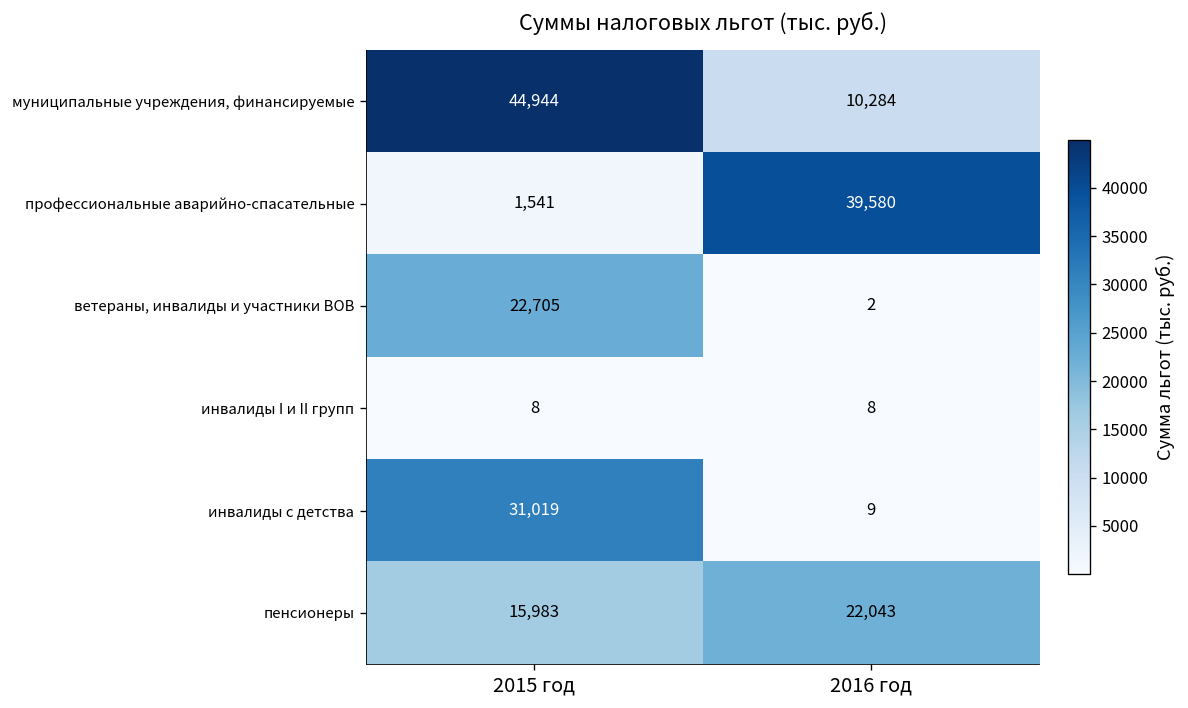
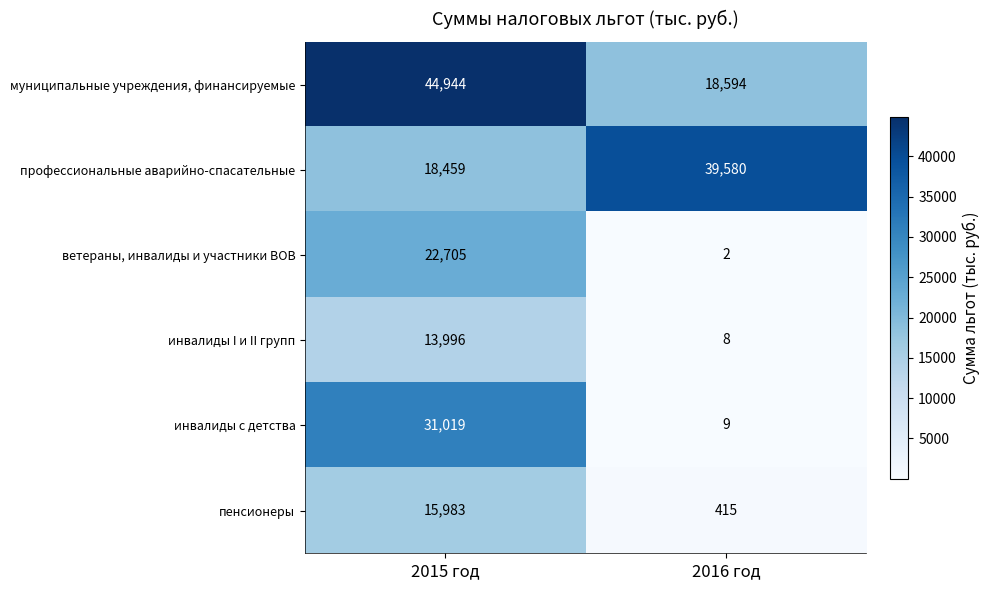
  {
    "муниципальные учреждения, финансируемые": {
      "2015 год": "44,944",
-     "2016 год": "10,284"
+     "2016 год": "18,594"
    },
    "профессиональные аварийно-спасательные": {
-     "2015 год": "1,541",
+     "2015 год": "18,459",
      "2016 год": "39,580"
    },
    "ветераны, инвалиды и участники ВОВ": {
      "2015 год": "22,705",
      "2016 год": "2"
    },
    "инвалиды I и II групп": {
-     "2015 год": "8",
+     "2015 год": "13,996",
      "2016 год": "8"
    },
    "инвалиды с детства": {
      "2015 год": "31,019",
      "2016 год": "9"
    },
    "пенсионеры": {
      "2015 год": "15,983",
-     "2016 год": "22,043"
+     "2016 год": "415"
    }
  }
